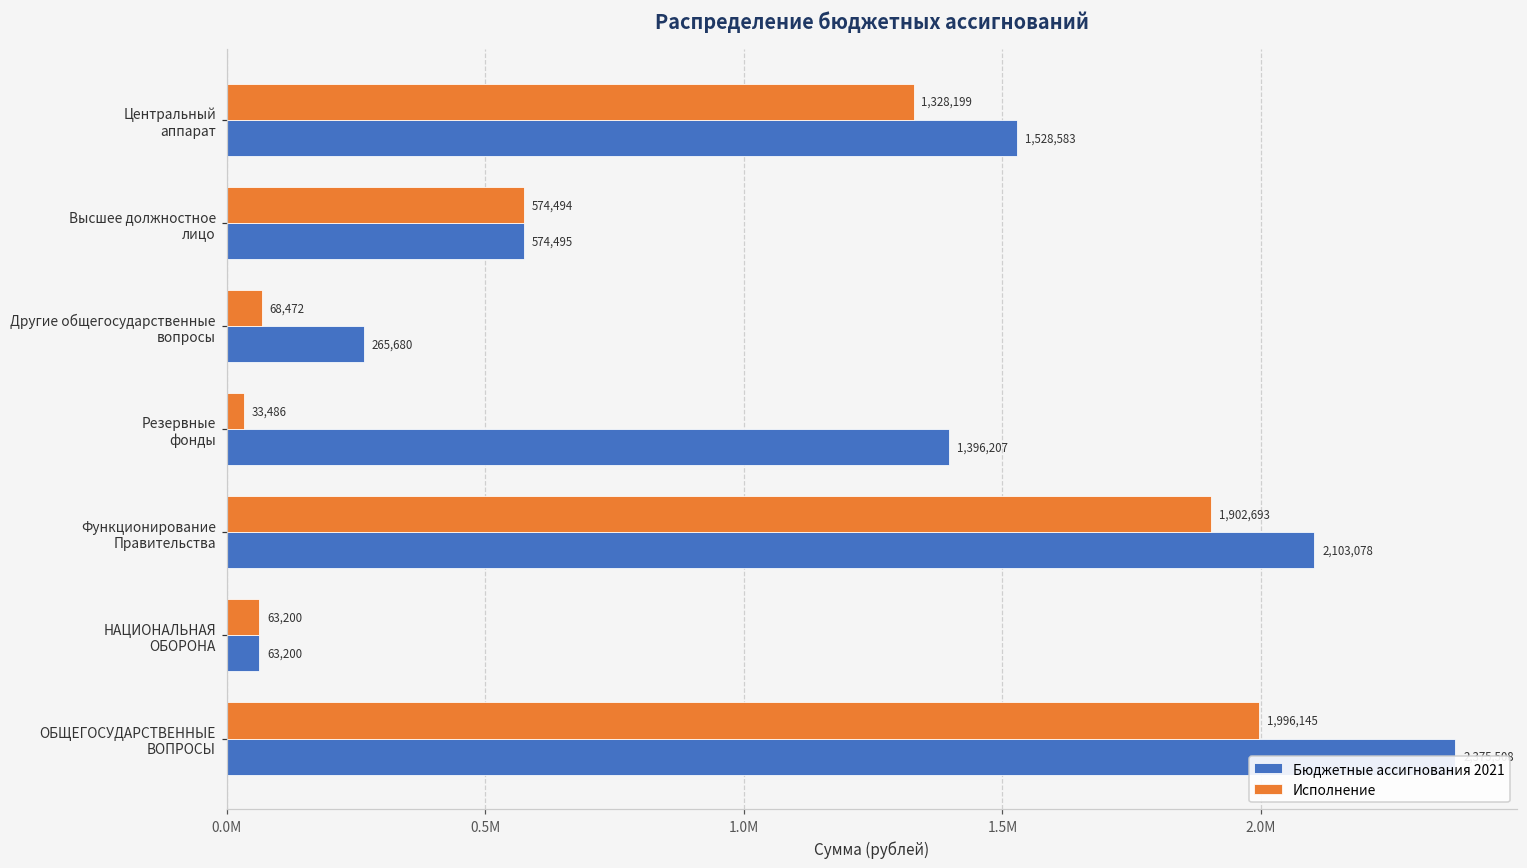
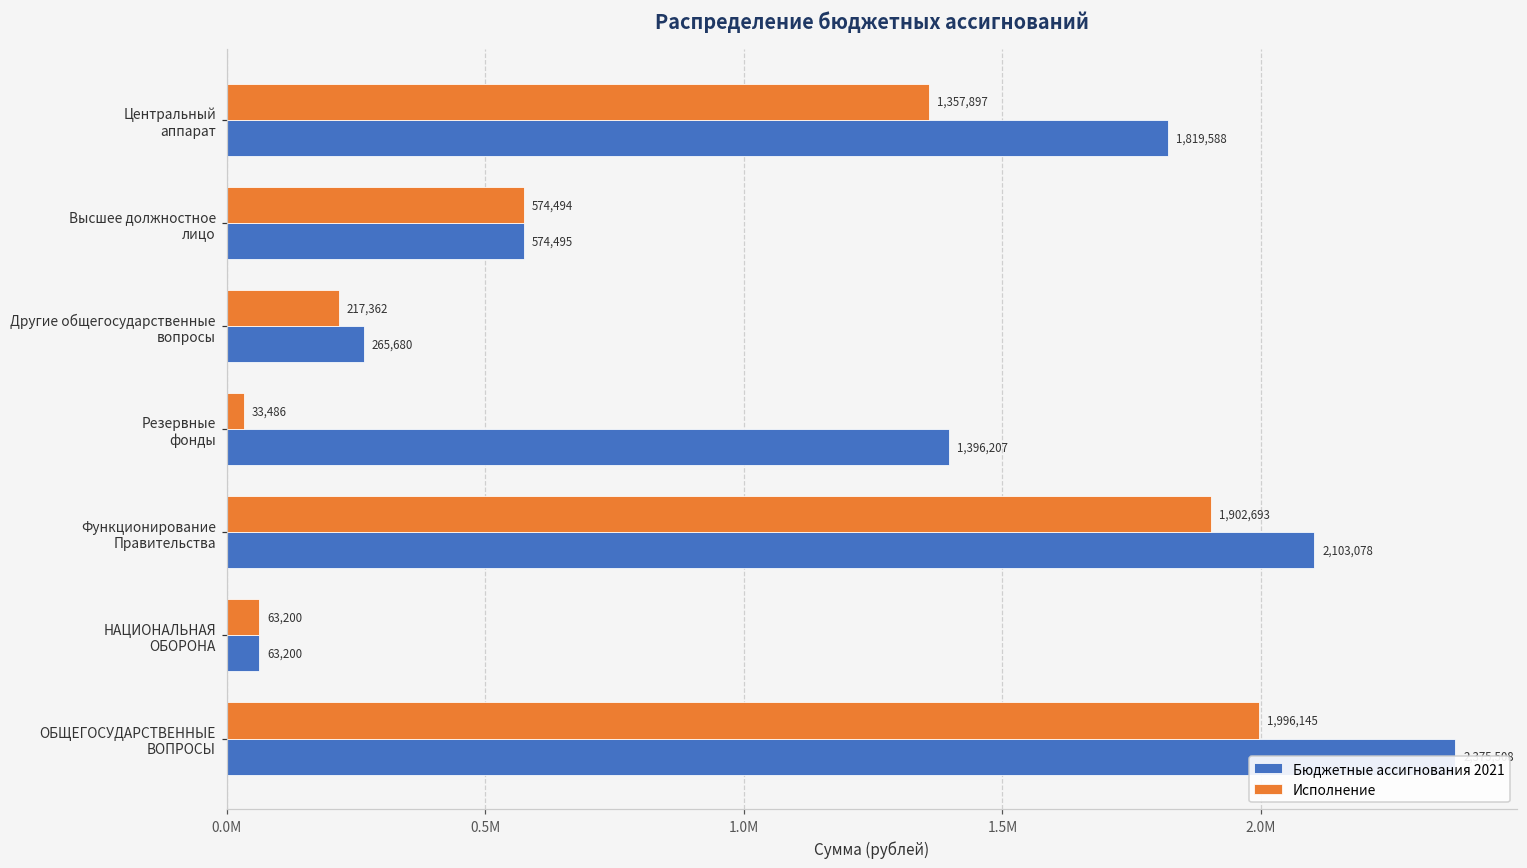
  {
    "Бюджетные ассигнования 2021": {
-     "Центральный аппарат": "1,528,583",
+     "Центральный аппарат": "1,819,588",
      "Высшее должностное лицо": "574,495",
      "Другие общегосударственные вопросы": "265,680",
      "Резервные фонды": "1,396,207",
      "Функционирование Правительства": "2,103,078",
      "НАЦИОНАЛЬНАЯ ОБОРОНА": "63,200"
    },
    "Исполнение": {
-     "Центральный аппарат": "1,328,199",
+     "Центральный аппарат": "1,357,897",
      "Высшее должностное лицо": "574,494",
-     "Другие общегосударственные вопросы": "68,472",
+     "Другие общегосударственные вопросы": "217,362",
      "Резервные фонды": "33,486",
      "Функционирование Правительства": "1,902,693",
      "НАЦИОНАЛЬНАЯ ОБОРОНА": "63,200",
      "ОБЩЕГОСУДАРСТВЕННЫЕ ВОПРОСЫ": "1,996,145"
    }
  }
